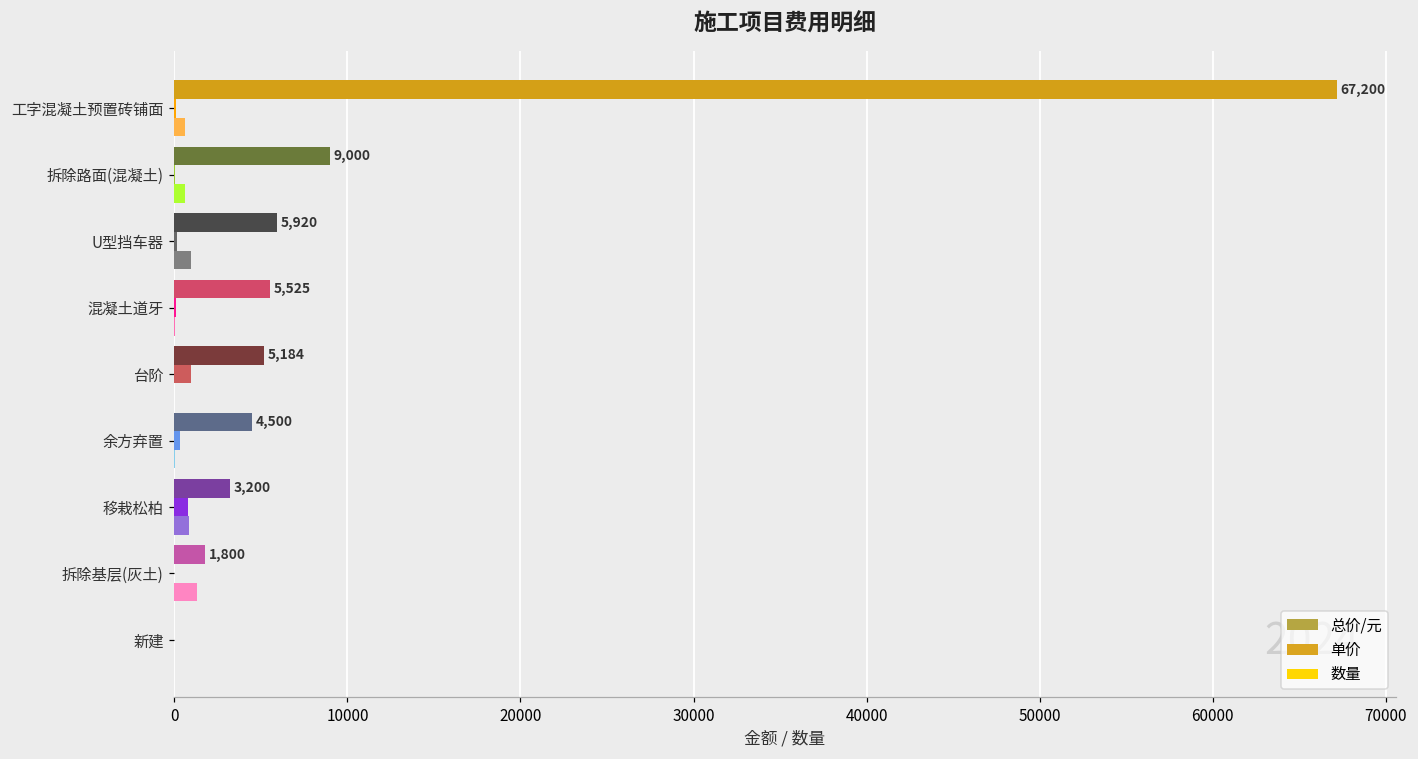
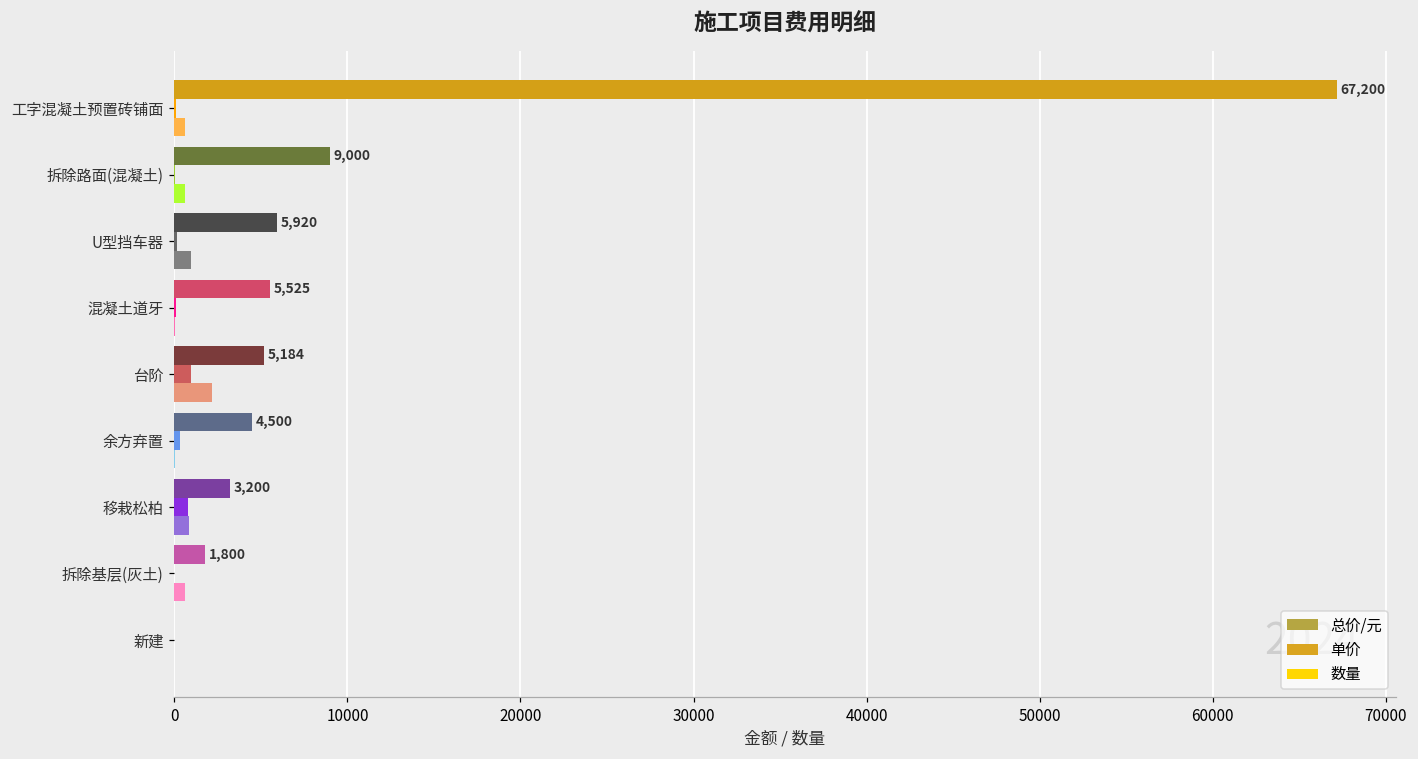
  {
    "数量": {
      "工字混凝土预置砖铺面": 600,
      "拆除路面(混凝土)": 600,
      "U型挡车器": 1000,
-     "台阶": 0,
+     "台阶": 2200,
      "移栽松柏": 800,
-     "拆除基层(灰土)": 1300,
+     "拆除基层(灰土)": 600,
      "新建": 0
    }
  }
